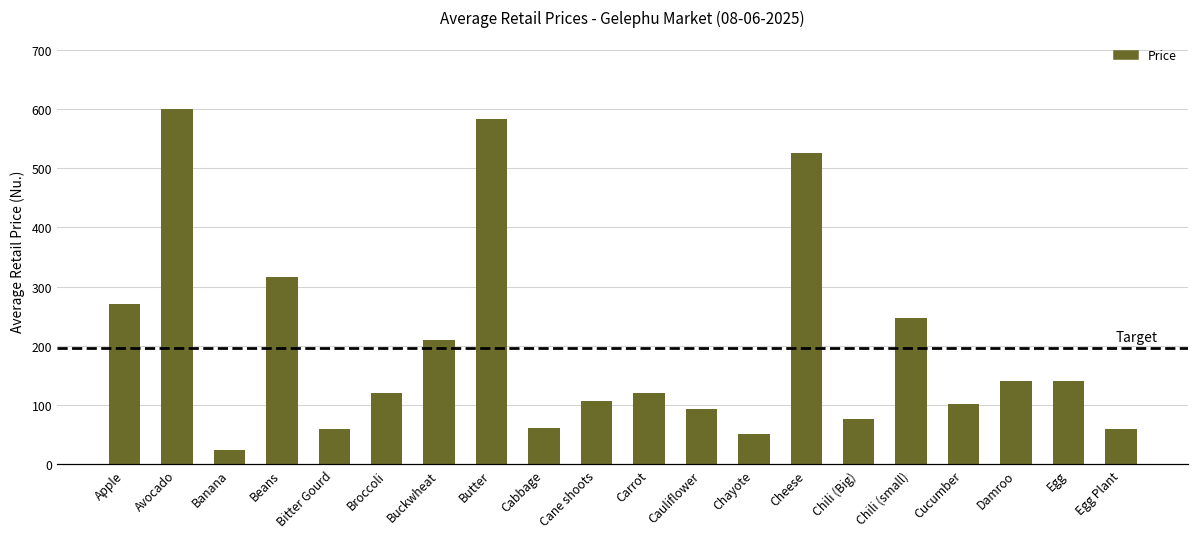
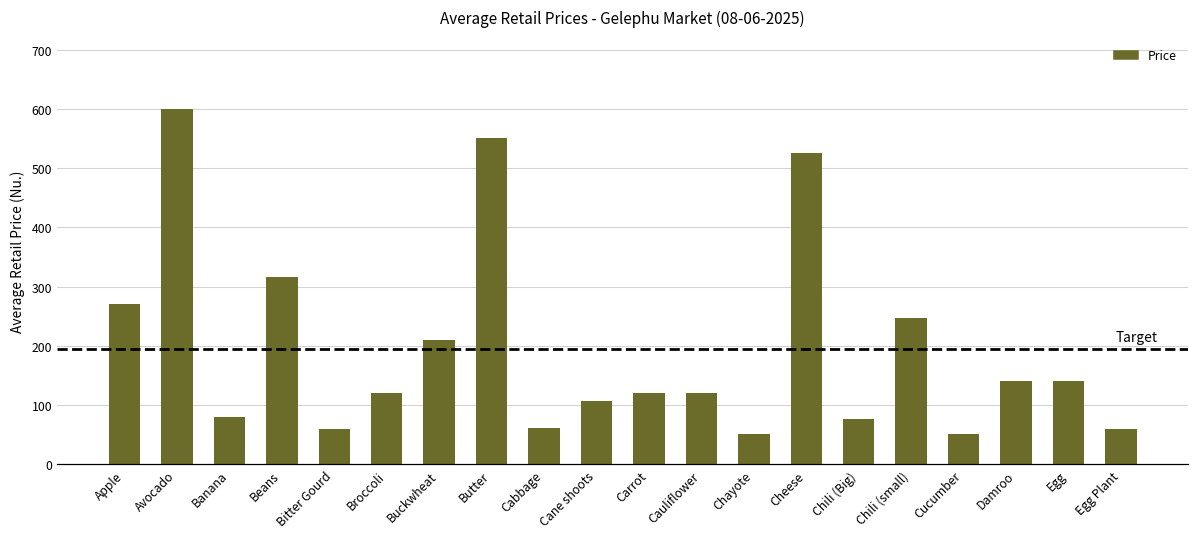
  {
    "Apple": 270,
    "Avocado": 600,
-   "Banana": 20,
+   "Banana": 80,
    "Beans": 320,
    "Bitter Gourd": 60,
    "Broccoli": 120,
    "Buckwheat": 210,
-   "Butter": 580,
+   "Butter": 550,
    "Cabbage": 60,
    "Cane shoots": 110,
    "Carrot": 120,
-   "Cauliflower": 90,
+   "Cauliflower": 120,
    "Chayote": 50,
    "Cheese": 530,
    "Chili (Big)": 80,
    "Chili (small)": 250,
-   "Cucumber": 100,
+   "Cucumber": 50,
    "Damroo": 140,
    "Egg": 140,
    "Egg Plant": 60
  }
